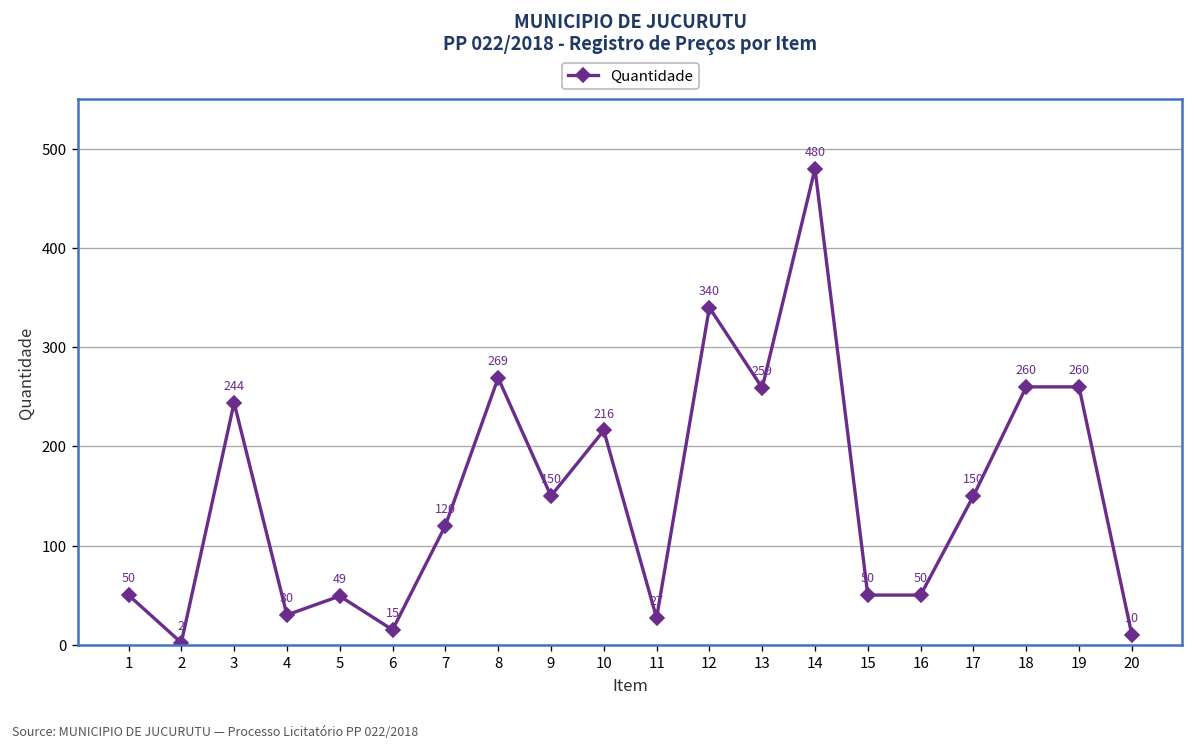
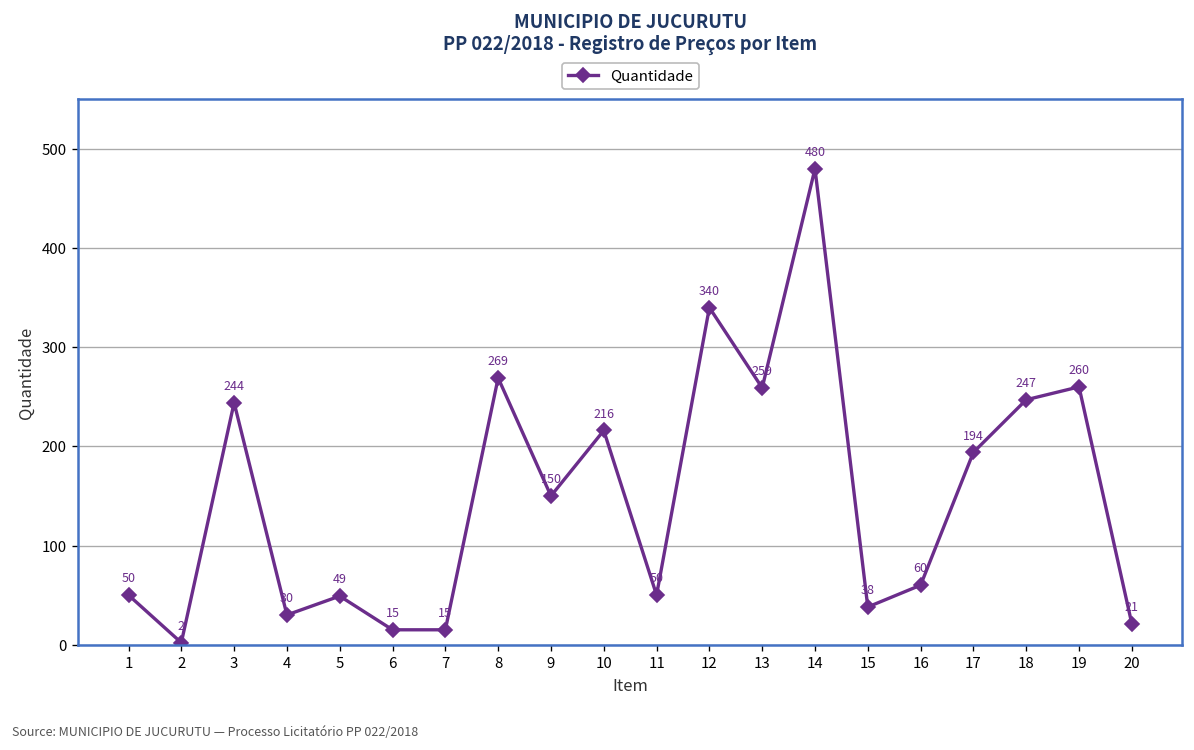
  {
    "1": 50,
    "2": 2,
    "3": 244,
    "4": 30,
    "5": 49,
    "6": 15,
-   "7": 120,
+   "7": 15,
    "8": 269,
    "9": 150,
    "10": 216,
-   "11": 27,
+   "11": 50,
    "12": 340,
    "13": 259,
    "14": 480,
-   "15": 50,
-   "16": 50,
-   "17": 150,
-   "18": 260,
+   "15": 38,
+   "16": 60,
+   "17": 194,
+   "18": 247,
    "19": 260,
-   "20": 10
+   "20": 21
  }
